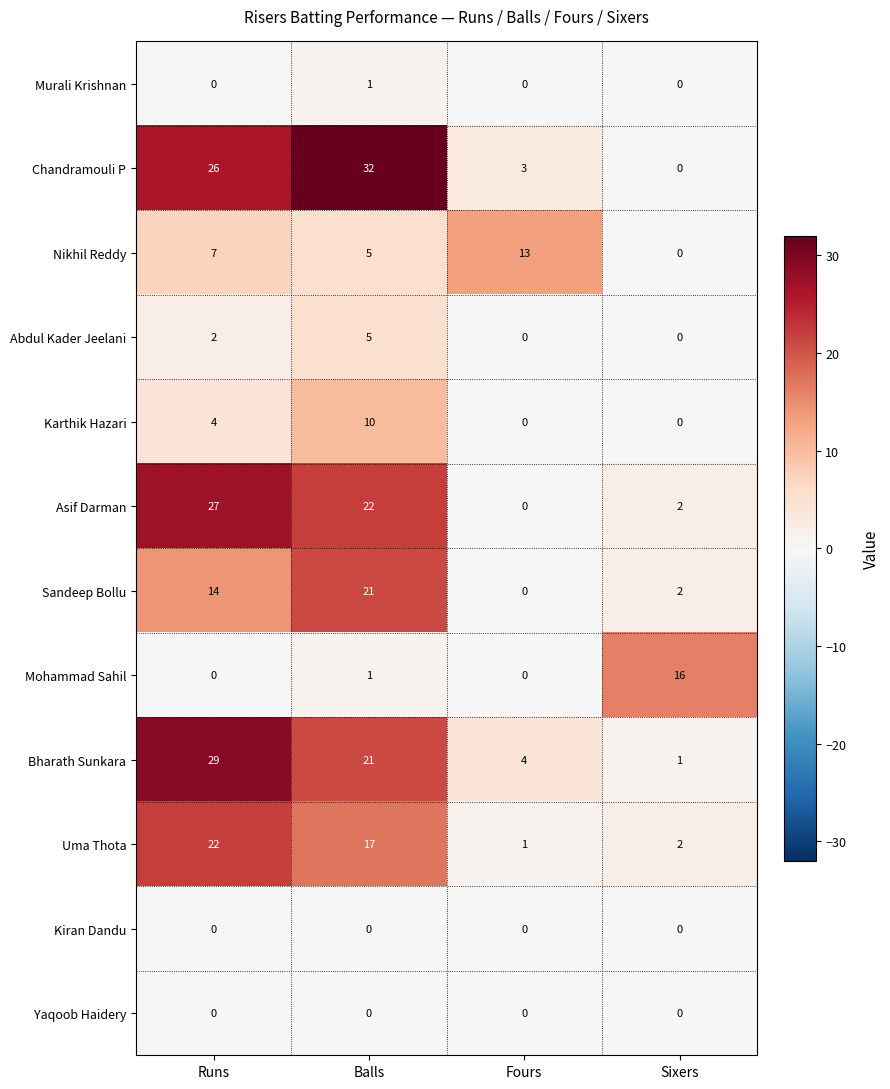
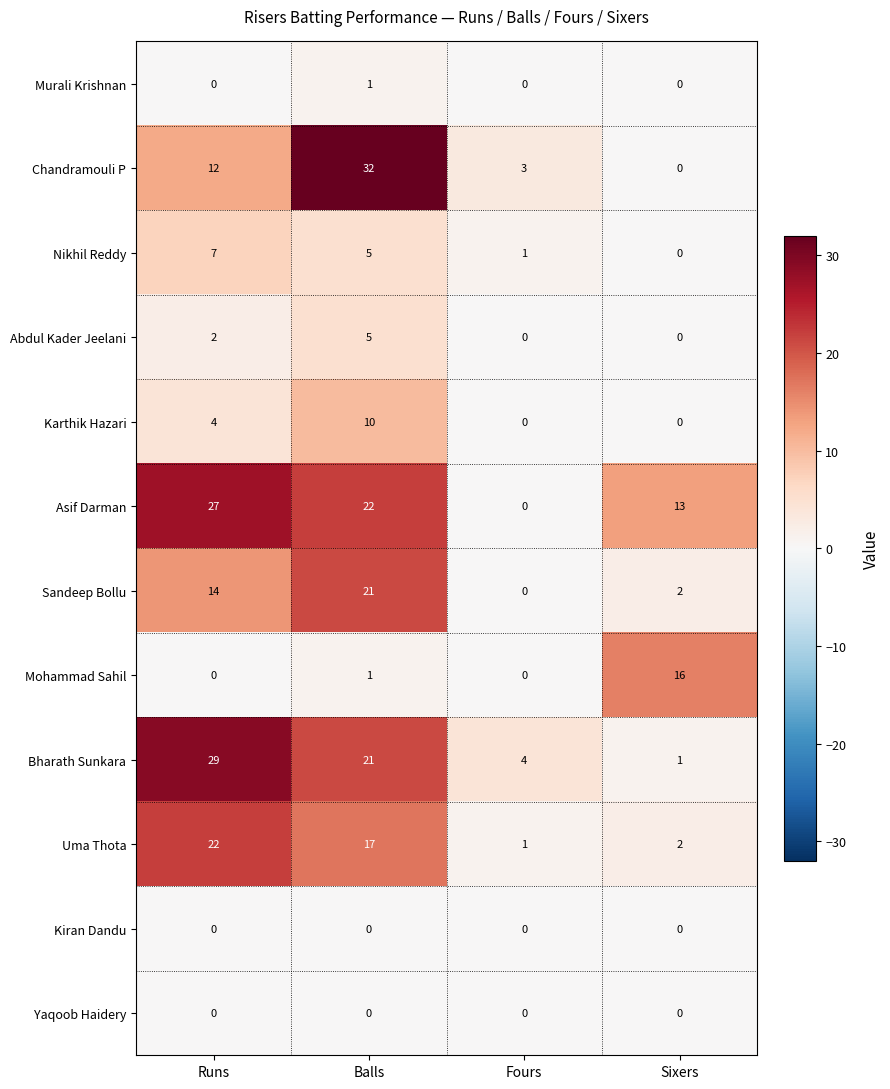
  {
    "Murali Krishnan": {
      "Runs": 0,
      "Balls": 1,
      "Fours": 0,
      "Sixers": 0
    },
    "Chandramouli P": {
-     "Runs": 26,
+     "Runs": 12,
      "Balls": 32,
      "Fours": 3,
      "Sixers": 0
    },
    "Nikhil Reddy": {
      "Runs": 7,
      "Balls": 5,
-     "Fours": 13,
+     "Fours": 1,
      "Sixers": 0
    },
    "Abdul Kader Jeelani": {
      "Runs": 2,
      "Balls": 5,
      "Fours": 0,
      "Sixers": 0
    },
    "Karthik Hazari": {
      "Runs": 4,
      "Balls": 10,
      "Fours": 0,
      "Sixers": 0
    },
    "Asif Darman": {
      "Runs": 27,
      "Balls": 22,
      "Fours": 0,
-     "Sixers": 2
+     "Sixers": 13
    },
    "Sandeep Bollu": {
      "Runs": 14,
      "Balls": 21,
      "Fours": 0,
      "Sixers": 2
    },
    "Mohammad Sahil": {
      "Runs": 0,
      "Balls": 1,
      "Fours": 0,
      "Sixers": 16
    },
    "Bharath Sunkara": {
      "Runs": 29,
      "Balls": 21,
      "Fours": 4,
      "Sixers": 1
    },
    "Uma Thota": {
      "Runs": 22,
      "Balls": 17,
      "Fours": 1,
      "Sixers": 2
    },
    "Kiran Dandu": {
      "Runs": 0,
      "Balls": 0,
      "Fours": 0,
      "Sixers": 0
    },
    "Yaqoob Haidery": {
      "Runs": 0,
      "Balls": 0,
      "Fours": 0,
      "Sixers": 0
    }
  }
